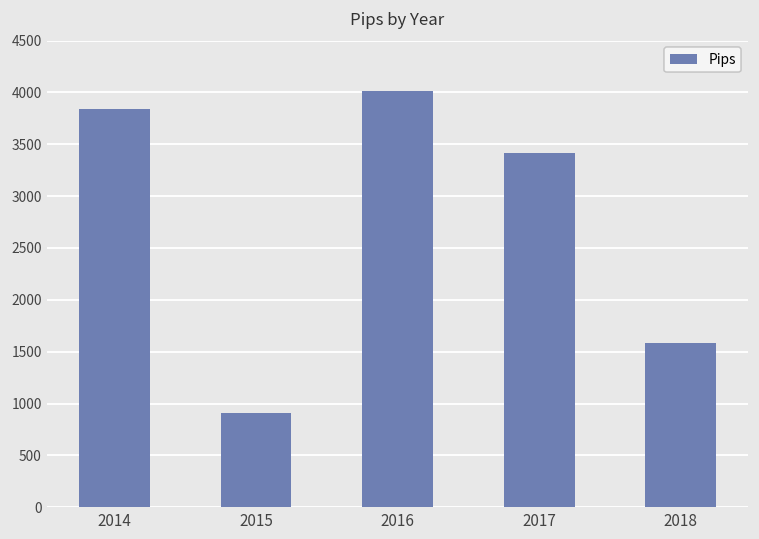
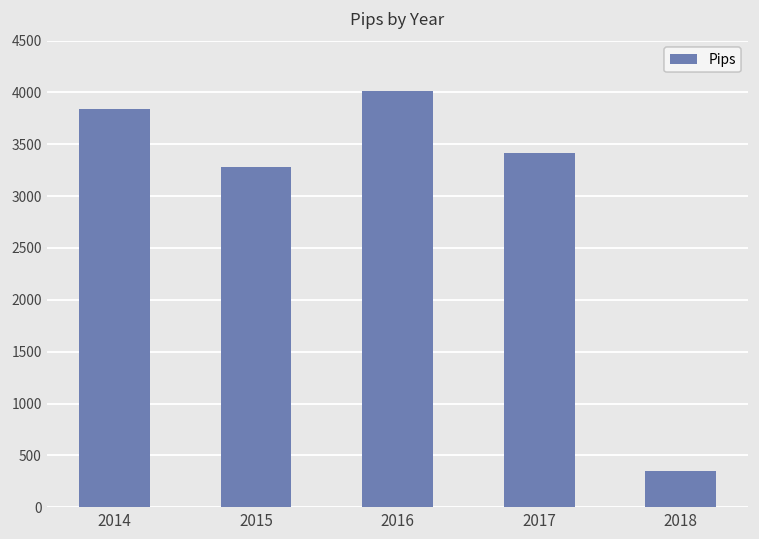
  {
    "2014": 3800,
-   "2015": 900,
+   "2015": 3300,
    "2016": 4000,
    "2017": 3400,
-   "2018": 1600
+   "2018": 300
  }
